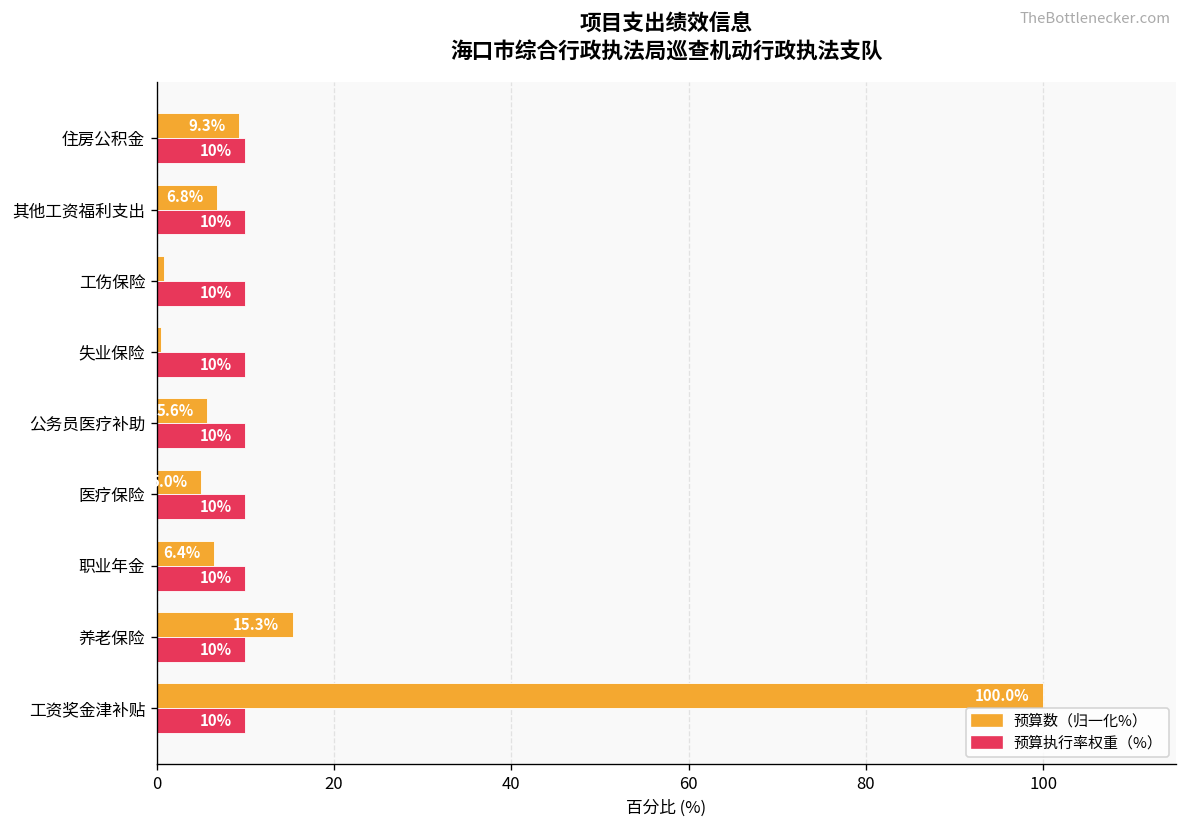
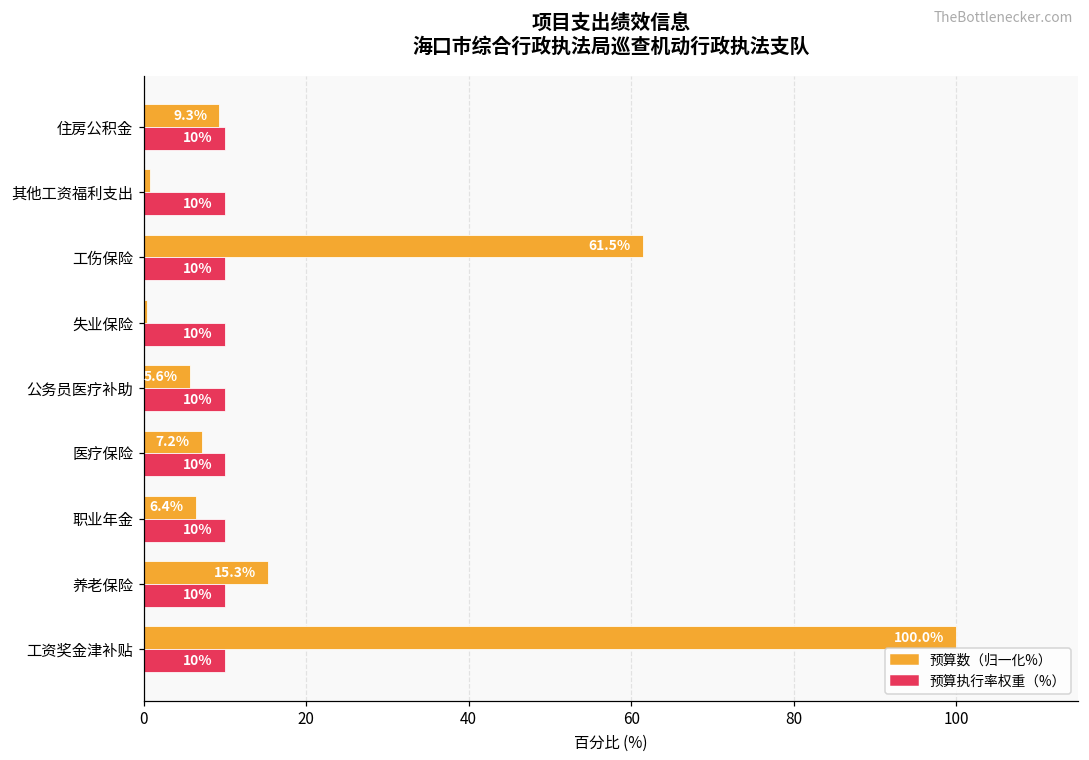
  {
    "预算数（归一化%）": {
      "住房公积金": "9.3%",
-     "其他工资福利支出": "7",
-     "工伤保险": "1",
+     "其他工资福利支出": "1",
+     "工伤保险": "61",
      "公务员医疗补助": "5.6%",
-     "医疗保险": "5.0%",
+     "医疗保险": "7.2%",
      "职业年金": "6.4%",
      "养老保险": "15.3%",
      "工资奖金津补贴": "100.0%"
    },
    "预算执行率权重（%）": {
      "住房公积金": "10%",
      "其他工资福利支出": "10%",
      "工伤保险": "10%",
      "失业保险": "10%",
      "公务员医疗补助": "10%",
      "医疗保险": "10%",
      "职业年金": "10%",
      "养老保险": "10%",
      "工资奖金津补贴": "10%"
    }
  }
